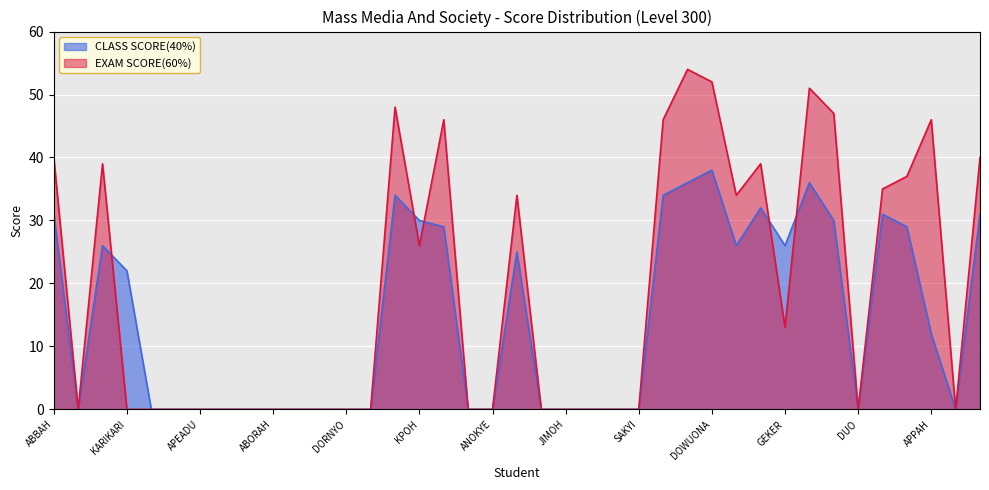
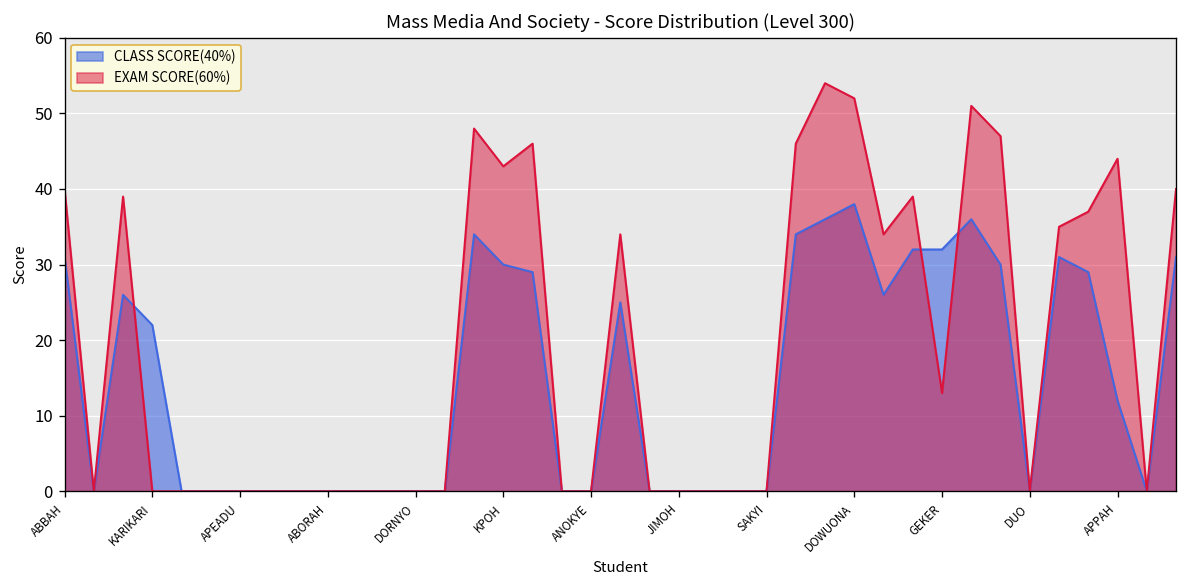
  {
    "CLASS SCORE(40%)": {
      "ABBAH": 31,
      "KARIKARI": 22,
      "KPOH": 30,
      "DOWUONA": 38,
-     "GEKER": 26,
+     "GEKER": 32,
      "APPAH": 12
    },
    "EXAM SCORE(60%)": {
      "ABBAH": 40,
      "KARIKARI": 0,
-     "KPOH": 26,
+     "KPOH": 43,
      "DOWUONA": 52,
      "GEKER": 13,
-     "APPAH": 46
+     "APPAH": 44
    }
  }
